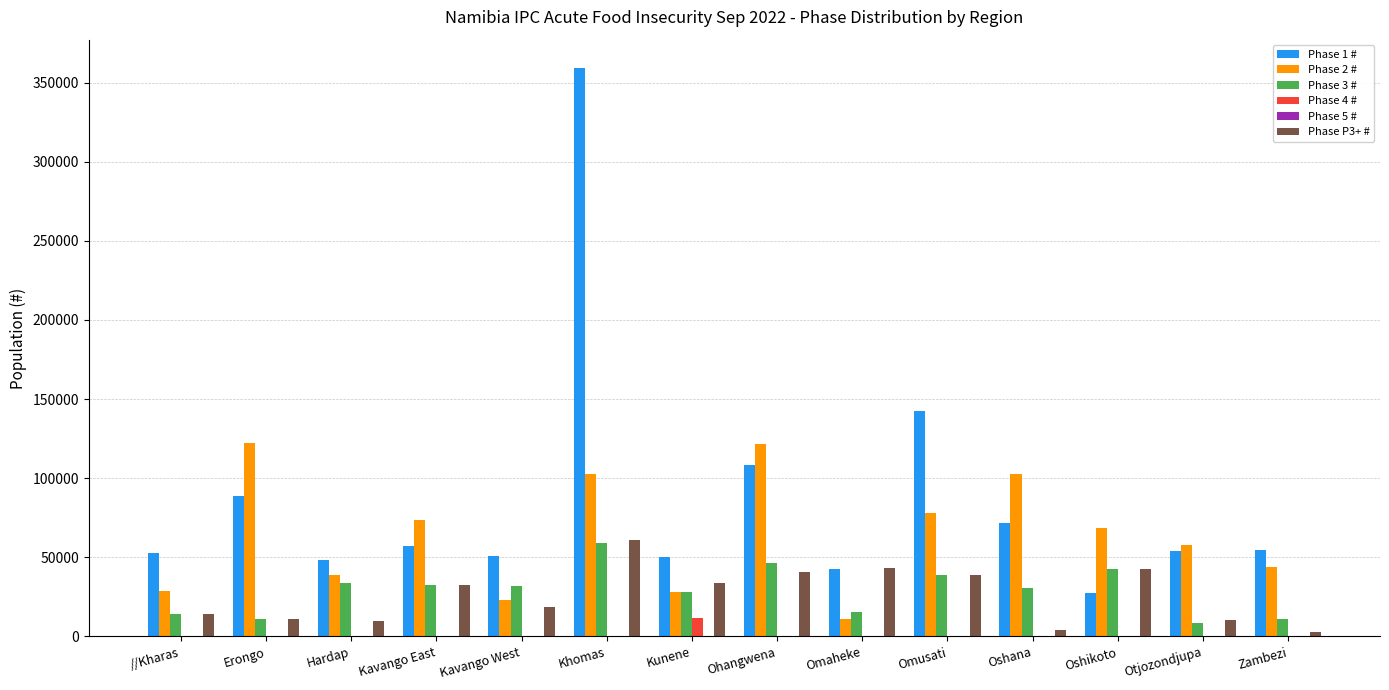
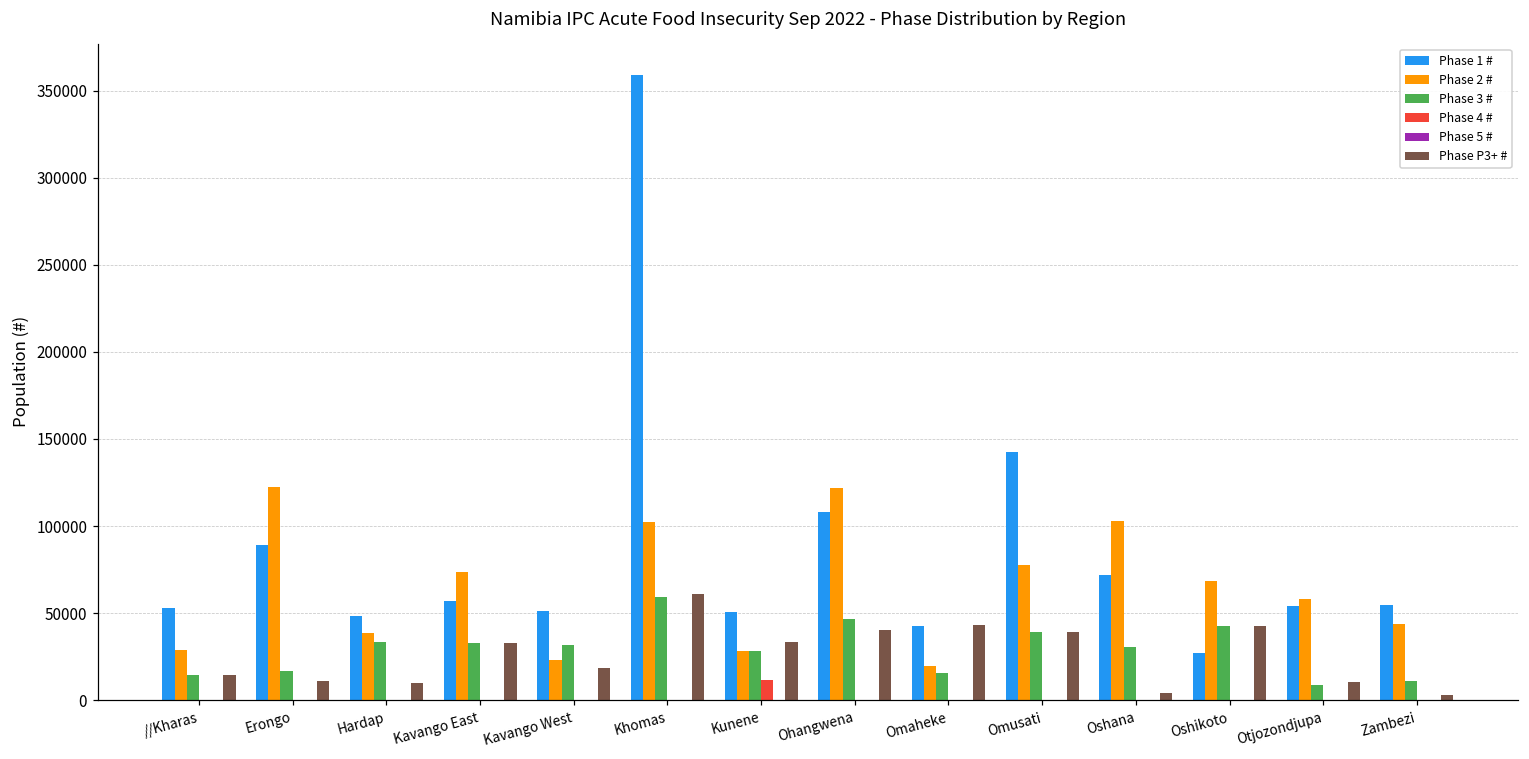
  {
    "Phase 1 #": {
      "//Kharas": 53000,
      "Erongo": 89000,
      "Hardap": 48000,
      "Kavango East": 57000,
      "Kavango West": 51000,
      "Khomas": 359000,
      "Kunene": 50000,
      "Ohangwena": 108000,
      "Omaheke": 43000,
      "Omusati": 143000,
      "Oshana": 72000,
      "Oshikoto": 27000,
      "Otjozondjupa": 54000,
      "Zambezi": 55000
    },
    "Phase 2 #": {
      "//Kharas": 29000,
      "Erongo": 122000,
      "Hardap": 39000,
      "Kavango East": 73000,
      "Kavango West": 23000,
      "Khomas": 103000,
      "Kunene": 28000,
      "Ohangwena": 122000,
-     "Omaheke": 11000,
+     "Omaheke": 19000,
      "Omusati": 78000,
      "Oshana": 103000,
      "Oshikoto": 69000,
      "Otjozondjupa": 58000,
      "Zambezi": 44000
    },
    "Phase 3 #": {
      "//Kharas": 14000,
-     "Erongo": 11000,
+     "Erongo": 17000,
      "Hardap": 34000,
      "Kavango East": 33000,
      "Kavango West": 32000,
      "Khomas": 59000,
      "Kunene": 28000,
      "Ohangwena": 47000,
      "Omaheke": 16000,
      "Omusati": 39000,
      "Oshana": 31000,
      "Oshikoto": 42000,
      "Otjozondjupa": 9000,
      "Zambezi": 11000
    },
    "Phase 4 #": {
      "//Kharas": 0,
      "Erongo": 0,
      "Hardap": 0,
      "Kavango East": 0,
      "Kavango West": 0,
      "Khomas": 0,
      "Kunene": 11000,
      "Ohangwena": 0,
      "Omaheke": 0,
      "Omusati": 0,
      "Oshana": 0,
      "Oshikoto": 0,
      "Otjozondjupa": 0,
      "Zambezi": 0
    },
    "Phase 5 #": {
      "//Kharas": 0,
      "Erongo": 0,
      "Hardap": 0,
      "Kavango East": 0,
      "Kavango West": 0,
      "Khomas": 0,
      "Kunene": 0,
      "Ohangwena": 0,
      "Omaheke": 0,
      "Omusati": 0,
      "Oshana": 0,
      "Oshikoto": 0,
      "Otjozondjupa": 0,
      "Zambezi": 0
    },
    "Phase P3+ #": {
      "//Kharas": 14000,
      "Erongo": 11000,
      "Hardap": 10000,
      "Kavango East": 33000,
      "Kavango West": 19000,
      "Khomas": 61000,
      "Kunene": 34000,
      "Ohangwena": 41000,
      "Omaheke": 43000,
      "Omusati": 39000,
      "Oshana": 4000,
      "Oshikoto": 42000,
      "Otjozondjupa": 10000,
      "Zambezi": 3000
    }
  }
